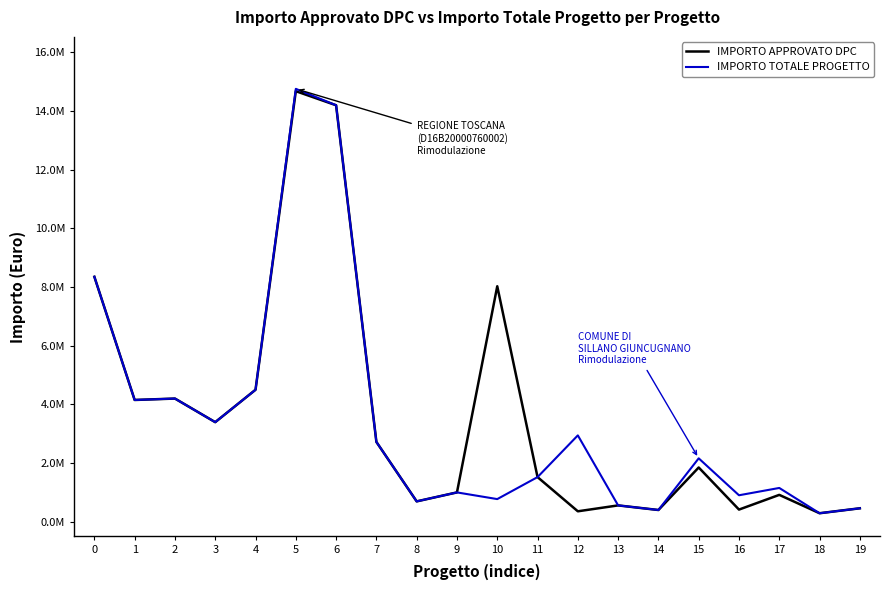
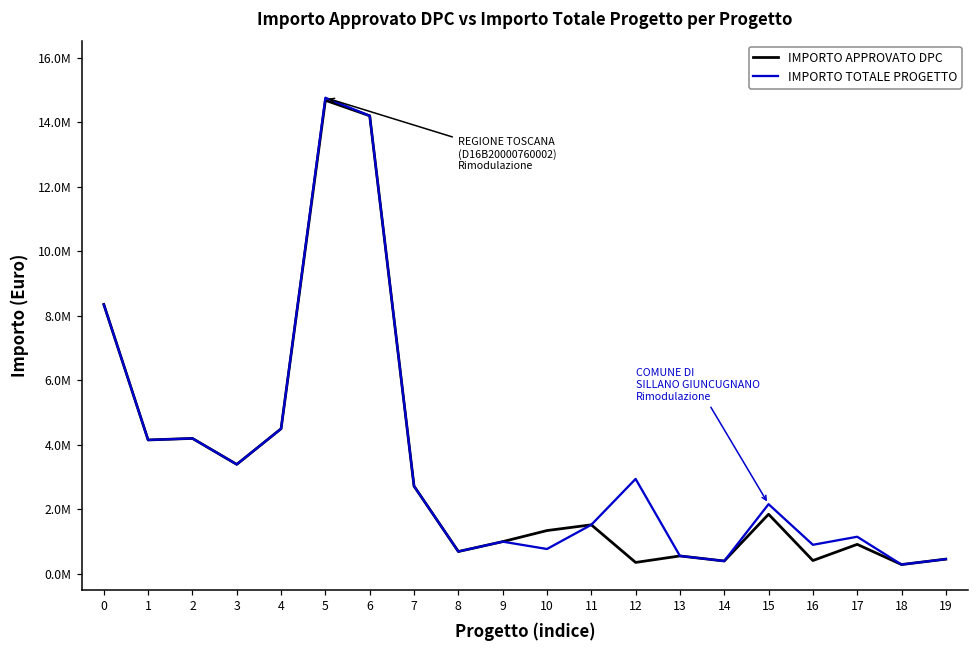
  {
    "IMPORTO APPROVATO DPC": {
-     "10": 8000000,
+     "10": 1300000,
      "12": 400000,
      "15": 1900000,
      "16": 400000,
      "17": 900000
    },
    "IMPORTO TOTALE PROGETTO": {
      "10": 800000,
      "12": 2900000,
      "15": 2200000,
      "16": 900000,
      "17": 1200000
    }
  }
